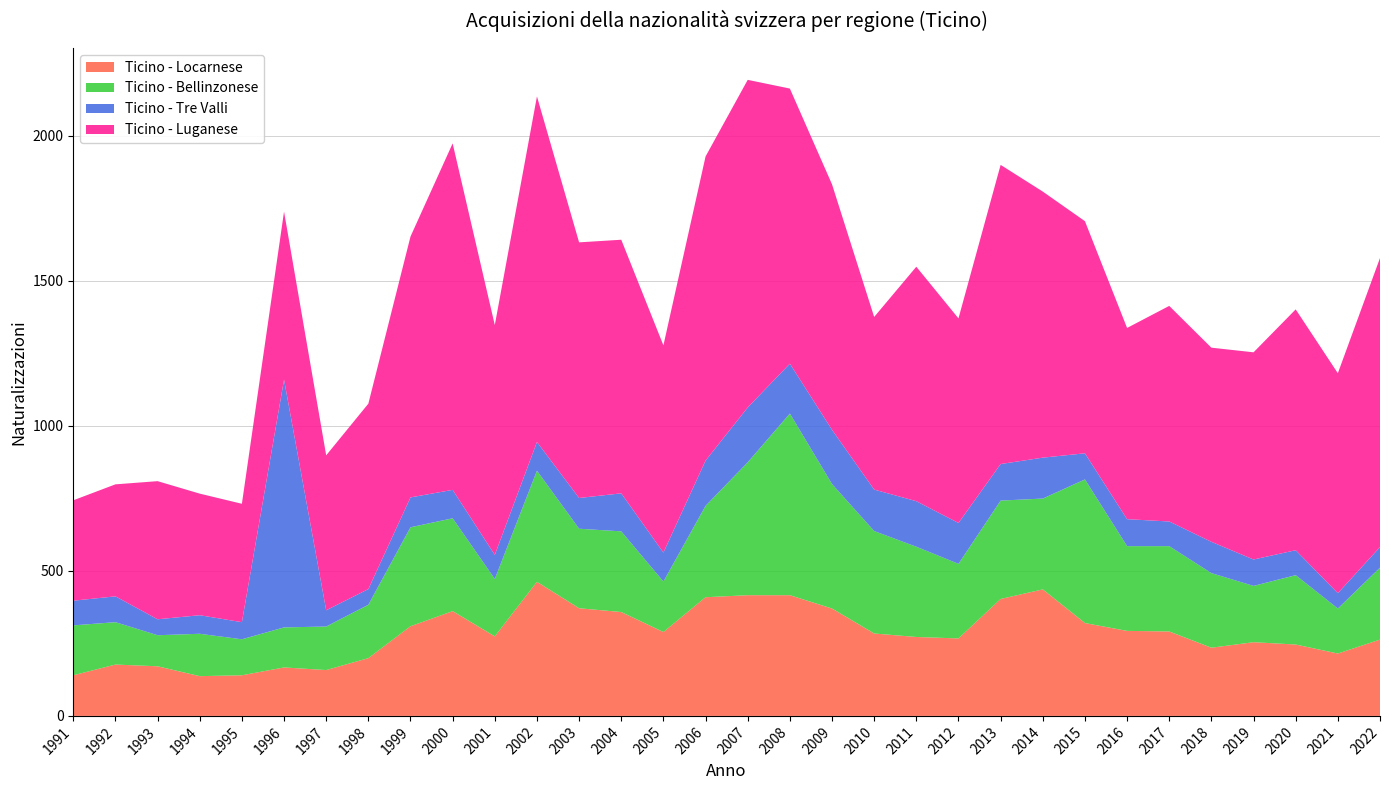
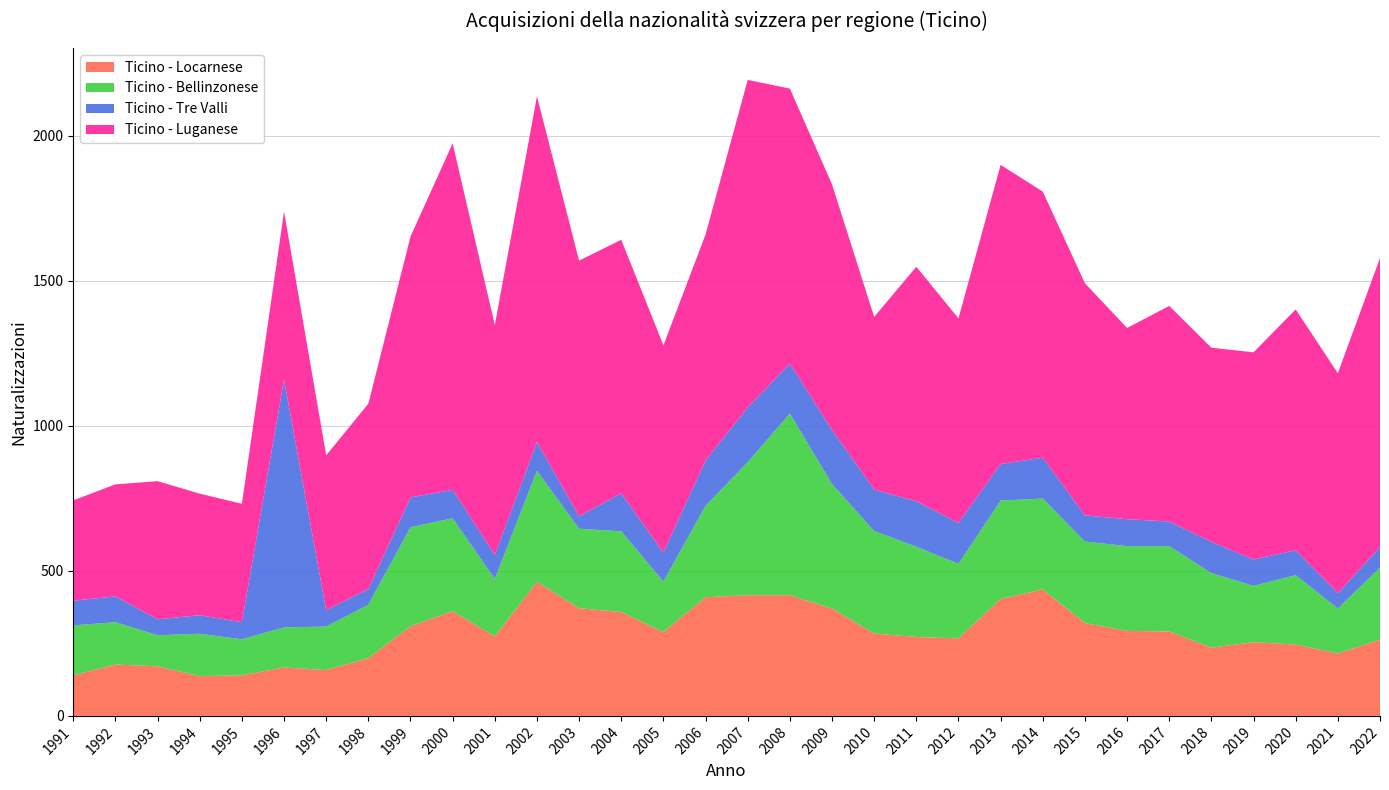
  {
    "Ticino - Locarnese": {
      "1991": 140,
      "1992": 180,
      "1993": 170,
      "1994": 140,
      "1995": 140,
      "1996": 170,
      "1997": 160,
      "1998": 200,
      "1999": 310,
      "2000": 360,
      "2001": 270,
      "2002": 460,
      "2003": 370,
      "2004": 360,
      "2005": 290,
      "2006": 410,
      "2007": 420,
      "2008": 420,
      "2009": 370,
      "2010": 280,
      "2011": 270,
      "2012": 270,
      "2013": 400,
      "2014": 440,
      "2015": 320,
      "2016": 290,
      "2017": 290,
      "2018": 240,
      "2019": 250,
      "2020": 250,
      "2021": 220,
      "2022": 260
    },
    "Ticino - Bellinzonese": {
      "1991": 170,
      "1992": 150,
      "1993": 110,
      "1994": 150,
      "1995": 120,
      "1996": 140,
      "1997": 150,
      "1998": 180,
      "1999": 340,
      "2000": 320,
      "2001": 200,
      "2002": 380,
      "2003": 270,
      "2004": 280,
      "2005": 170,
      "2006": 320,
      "2007": 460,
      "2008": 630,
      "2009": 430,
      "2010": 350,
      "2011": 310,
      "2012": 260,
      "2013": 340,
      "2014": 310,
-     "2015": 500,
+     "2015": 280,
      "2016": 290,
      "2017": 290,
      "2018": 260,
      "2019": 190,
      "2020": 240,
      "2021": 160,
      "2022": 250
    },
    "Ticino - Tre Valli": {
      "1991": 90,
      "1992": 90,
      "1993": 60,
      "1994": 60,
      "1995": 60,
      "1996": 850,
      "1997": 60,
      "1998": 50,
      "1999": 100,
      "2000": 100,
      "2001": 80,
      "2002": 100,
-     "2003": 110,
+     "2003": 40,
      "2004": 130,
      "2005": 100,
      "2006": 160,
      "2007": 190,
      "2008": 170,
      "2009": 190,
      "2010": 140,
      "2011": 160,
      "2012": 140,
      "2013": 130,
      "2014": 140,
      "2015": 90,
      "2016": 90,
      "2017": 90,
      "2018": 110,
      "2019": 90,
      "2020": 90,
      "2021": 50,
      "2022": 70
    },
    "Ticino - Luganese": {
      "1991": 350,
      "1992": 390,
      "1993": 480,
      "1994": 420,
      "1995": 410,
      "1996": 580,
      "1997": 530,
      "1998": 640,
      "1999": 900,
      "2000": 1190,
      "2001": 790,
      "2002": 1190,
      "2003": 880,
      "2004": 870,
      "2005": 710,
-     "2006": 1050,
+     "2006": 780,
      "2007": 1130,
      "2008": 950,
      "2009": 850,
      "2010": 600,
      "2011": 810,
      "2012": 710,
      "2013": 1030,
      "2014": 920,
      "2015": 800,
      "2016": 660,
      "2017": 740,
      "2018": 670,
      "2019": 710,
      "2020": 830,
      "2021": 760,
      "2022": 1000
    }
  }
